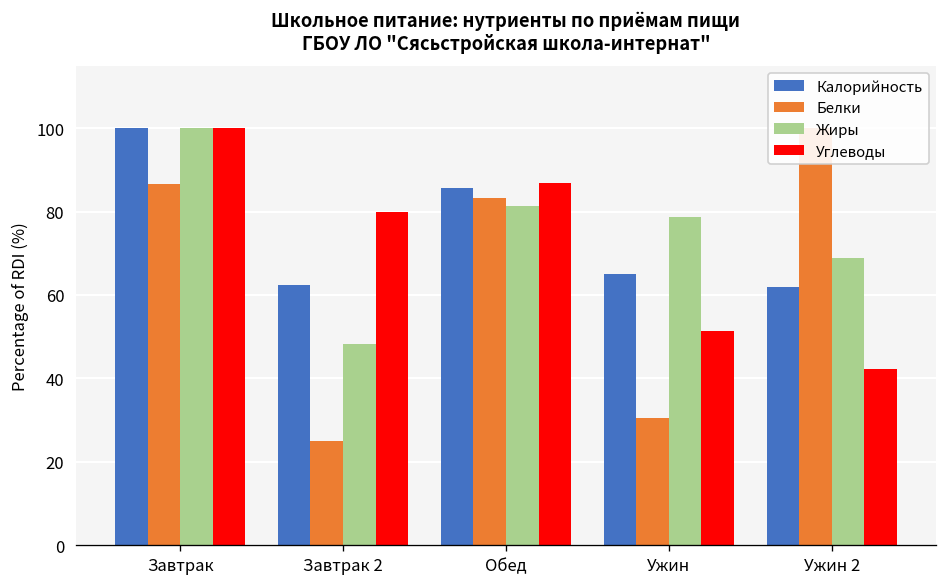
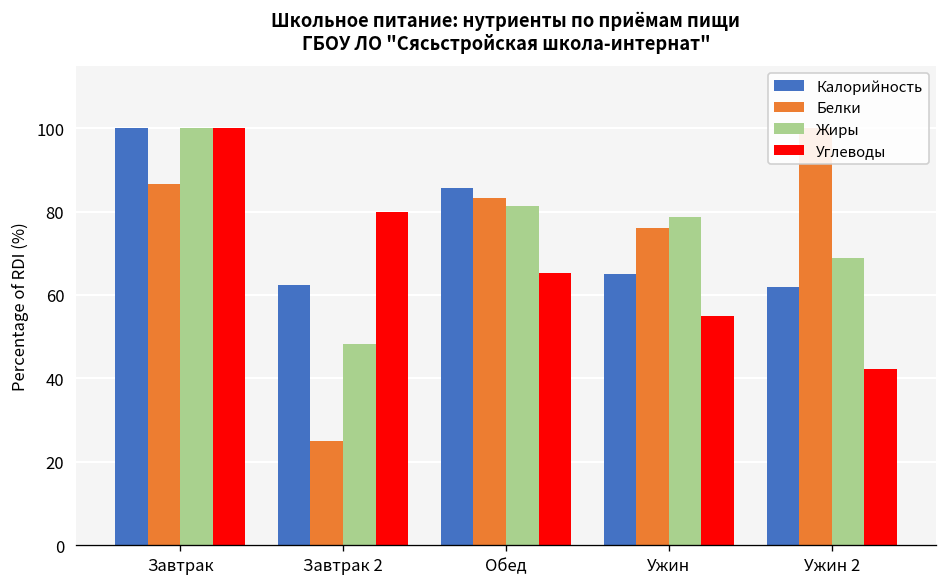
  {
    "Калорийность": {
      "Завтрак": 100,
      "Завтрак 2": 62,
      "Обед": 86,
      "Ужин": 65,
      "Ужин 2": 62
    },
    "Белки": {
      "Завтрак": 87,
      "Завтрак 2": 25,
      "Обед": 83,
-     "Ужин": 31
+     "Ужин": 76
    },
    "Жиры": {
      "Завтрак": 100,
      "Завтрак 2": 48,
      "Обед": 81,
      "Ужин": 79,
      "Ужин 2": 69
    },
    "Углеводы": {
      "Завтрак": 100,
      "Завтрак 2": 80,
-     "Обед": 87,
-     "Ужин": 51,
+     "Обед": 65,
+     "Ужин": 55,
      "Ужин 2": 42
    }
  }
